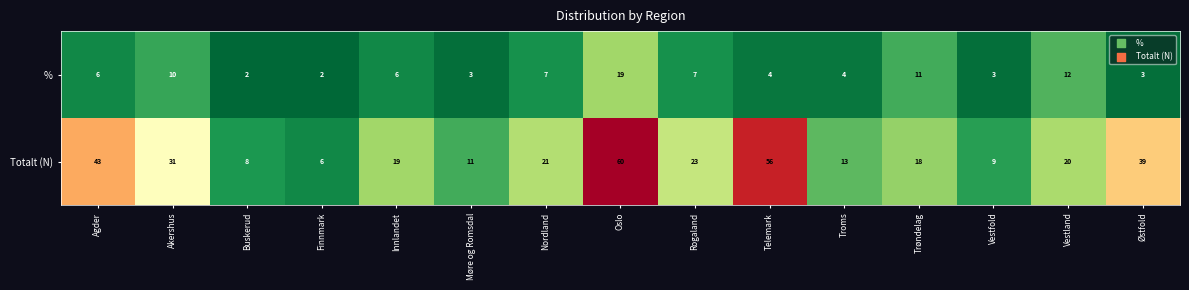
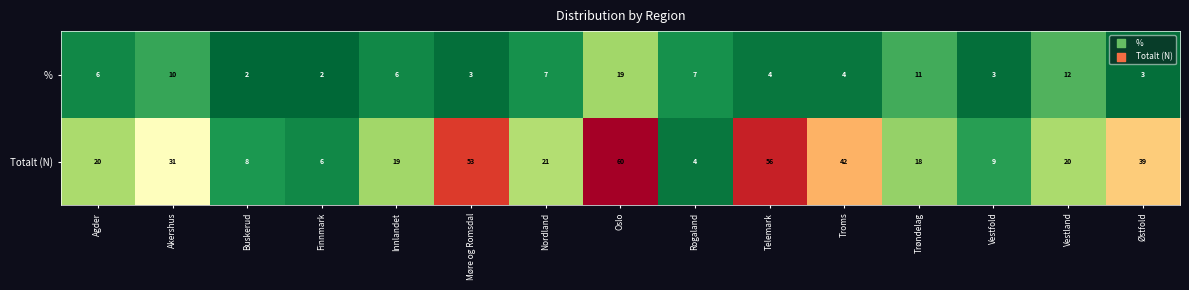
  {
    "%": {
      "Agder": 6,
      "Akershus": 10,
      "Buskerud": 2,
      "Finnmark": 2,
      "Innlandet": 6,
      "Møre og Romsdal": 3,
      "Nordland": 7,
      "Oslo": 19,
      "Rogaland": 7,
      "Telemark": 4,
      "Troms": 4,
      "Trøndelag": 11,
      "Vestfold": 3,
      "Vestland": 12,
      "Østfold": 3
    },
    "Totalt (N)": {
-     "Agder": 43,
+     "Agder": 20,
      "Akershus": 31,
      "Buskerud": 8,
      "Finnmark": 6,
      "Innlandet": 19,
-     "Møre og Romsdal": 11,
+     "Møre og Romsdal": 53,
      "Nordland": 21,
      "Oslo": 60,
-     "Rogaland": 23,
+     "Rogaland": 4,
      "Telemark": 56,
-     "Troms": 13,
+     "Troms": 42,
      "Trøndelag": 18,
      "Vestfold": 9,
      "Vestland": 20,
      "Østfold": 39
    }
  }
